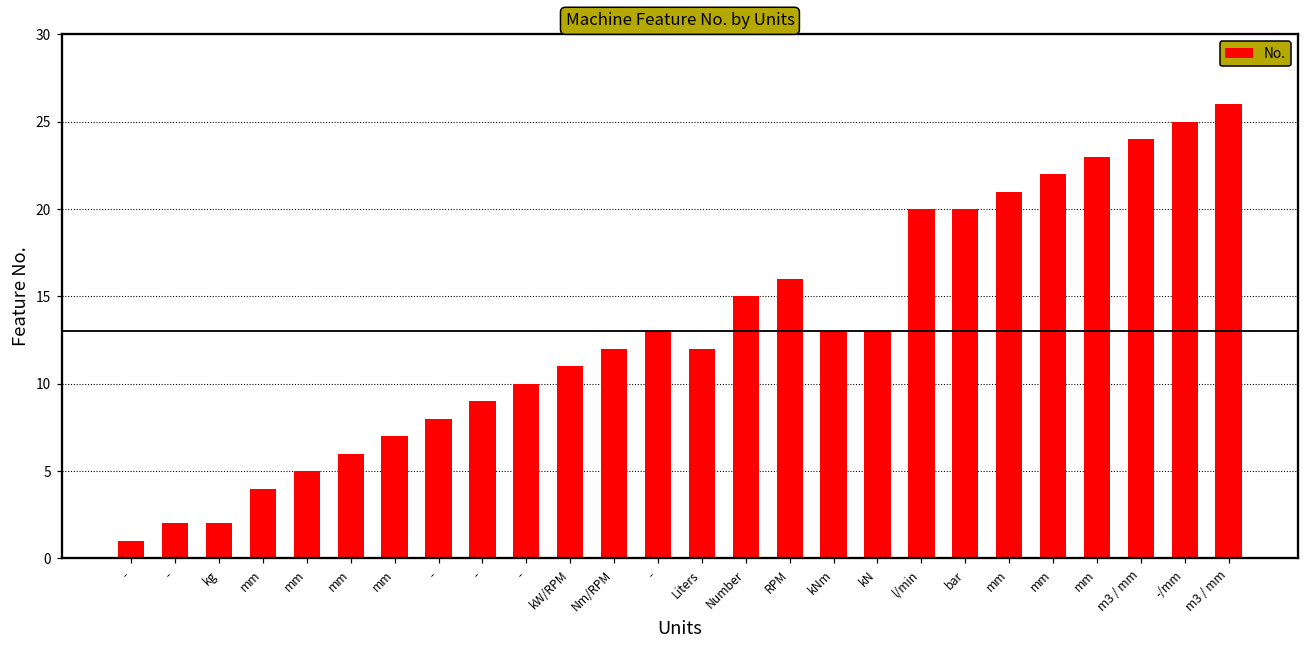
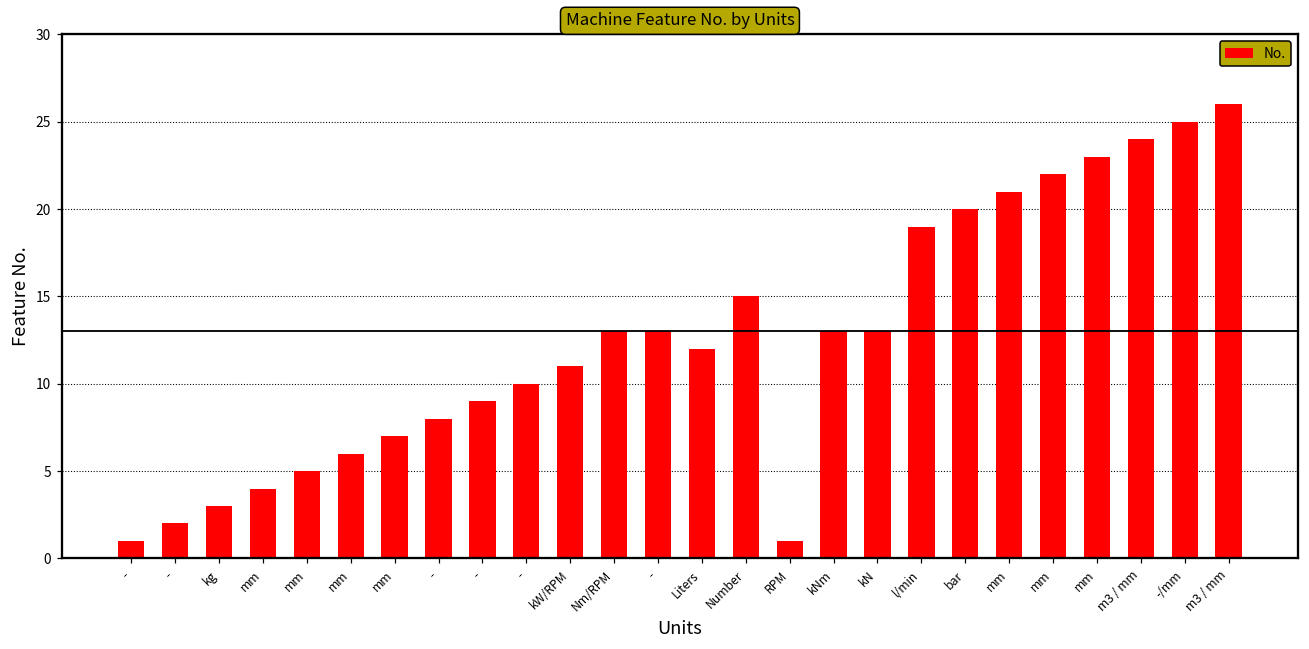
  {
-   "kg": 2,
+   "kg": 3,
    "kW/RPM": 11,
-   "Nm/RPM": 12,
+   "Nm/RPM": 13,
    "Liters": 12,
    "Number": 15,
-   "RPM": 16,
+   "RPM": 1,
    "kNm": 13,
    "kN": 13,
-   "l/min": 20,
+   "l/min": 19,
    "bar": 20,
    "-/mm": 25
  }
